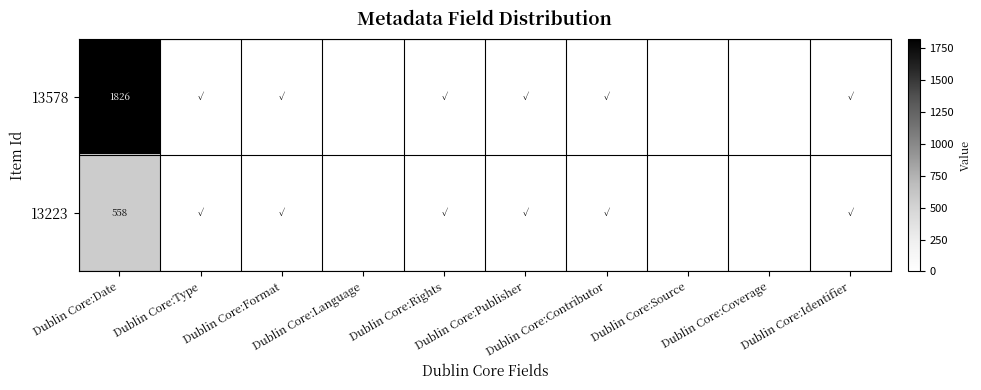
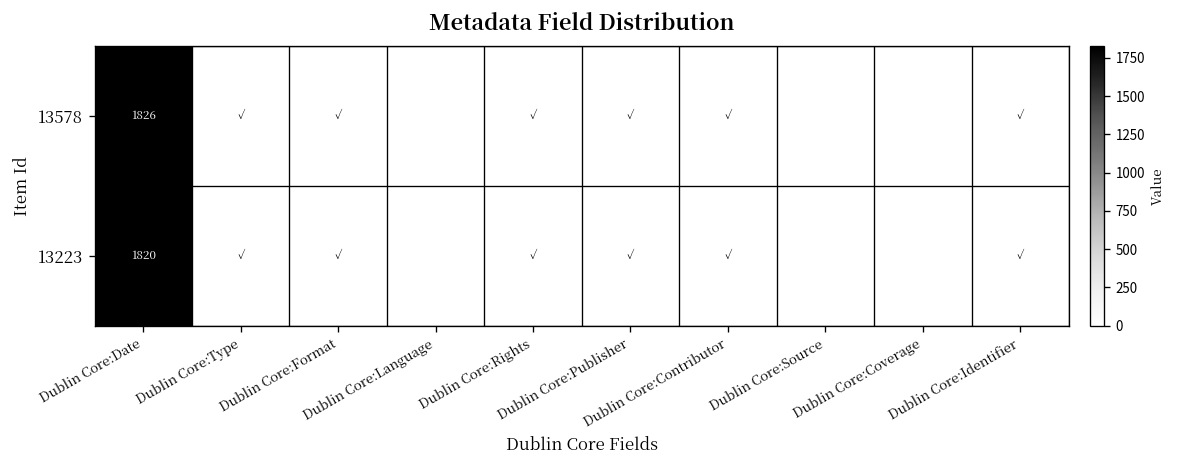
  {
    "13578": {
      "Dublin Core:Date": 1826
    },
    "13223": {
-     "Dublin Core:Date": 558
+     "Dublin Core:Date": 1820
    }
  }
